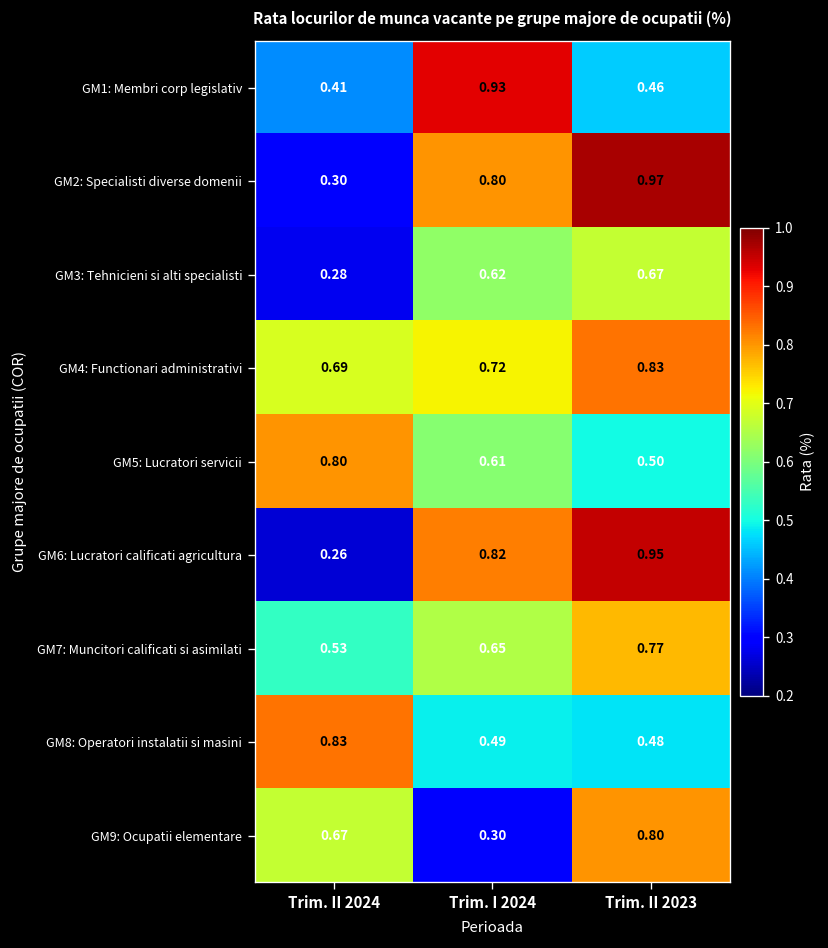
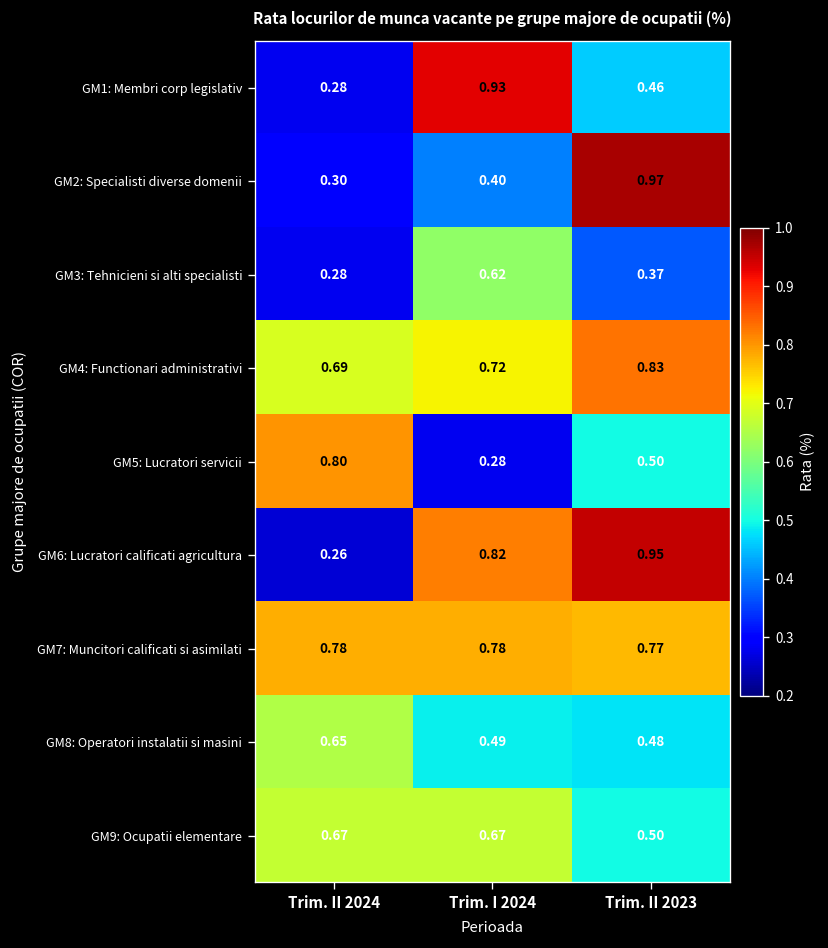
  {
    "GM1: Membri corp legislativ": {
-     "Trim. II 2024": 0.41,
+     "Trim. II 2024": 0.28,
      "Trim. I 2024": 0.93,
      "Trim. II 2023": 0.46
    },
    "GM2: Specialisti diverse domenii": {
      "Trim. II 2024": 0.30,
-     "Trim. I 2024": 0.80,
+     "Trim. I 2024": 0.40,
      "Trim. II 2023": 0.97
    },
    "GM3: Tehnicieni si alti specialisti": {
      "Trim. II 2024": 0.28,
      "Trim. I 2024": 0.62,
-     "Trim. II 2023": 0.67
+     "Trim. II 2023": 0.37
    },
    "GM4: Functionari administrativi": {
      "Trim. II 2024": 0.69,
      "Trim. I 2024": 0.72,
      "Trim. II 2023": 0.83
    },
    "GM5: Lucratori servicii": {
      "Trim. II 2024": 0.80,
-     "Trim. I 2024": 0.61,
+     "Trim. I 2024": 0.28,
      "Trim. II 2023": 0.50
    },
    "GM6: Lucratori calificati agricultura": {
      "Trim. II 2024": 0.26,
      "Trim. I 2024": 0.82,
      "Trim. II 2023": 0.95
    },
    "GM7: Muncitori calificati si asimilati": {
-     "Trim. II 2024": 0.53,
-     "Trim. I 2024": 0.65,
+     "Trim. II 2024": 0.78,
+     "Trim. I 2024": 0.78,
      "Trim. II 2023": 0.77
    },
    "GM8: Operatori instalatii si masini": {
-     "Trim. II 2024": 0.83,
+     "Trim. II 2024": 0.65,
      "Trim. I 2024": 0.49,
      "Trim. II 2023": 0.48
    },
    "GM9: Ocupatii elementare": {
      "Trim. II 2024": 0.67,
-     "Trim. I 2024": 0.30,
-     "Trim. II 2023": 0.80
+     "Trim. I 2024": 0.67,
+     "Trim. II 2023": 0.50
    }
  }
